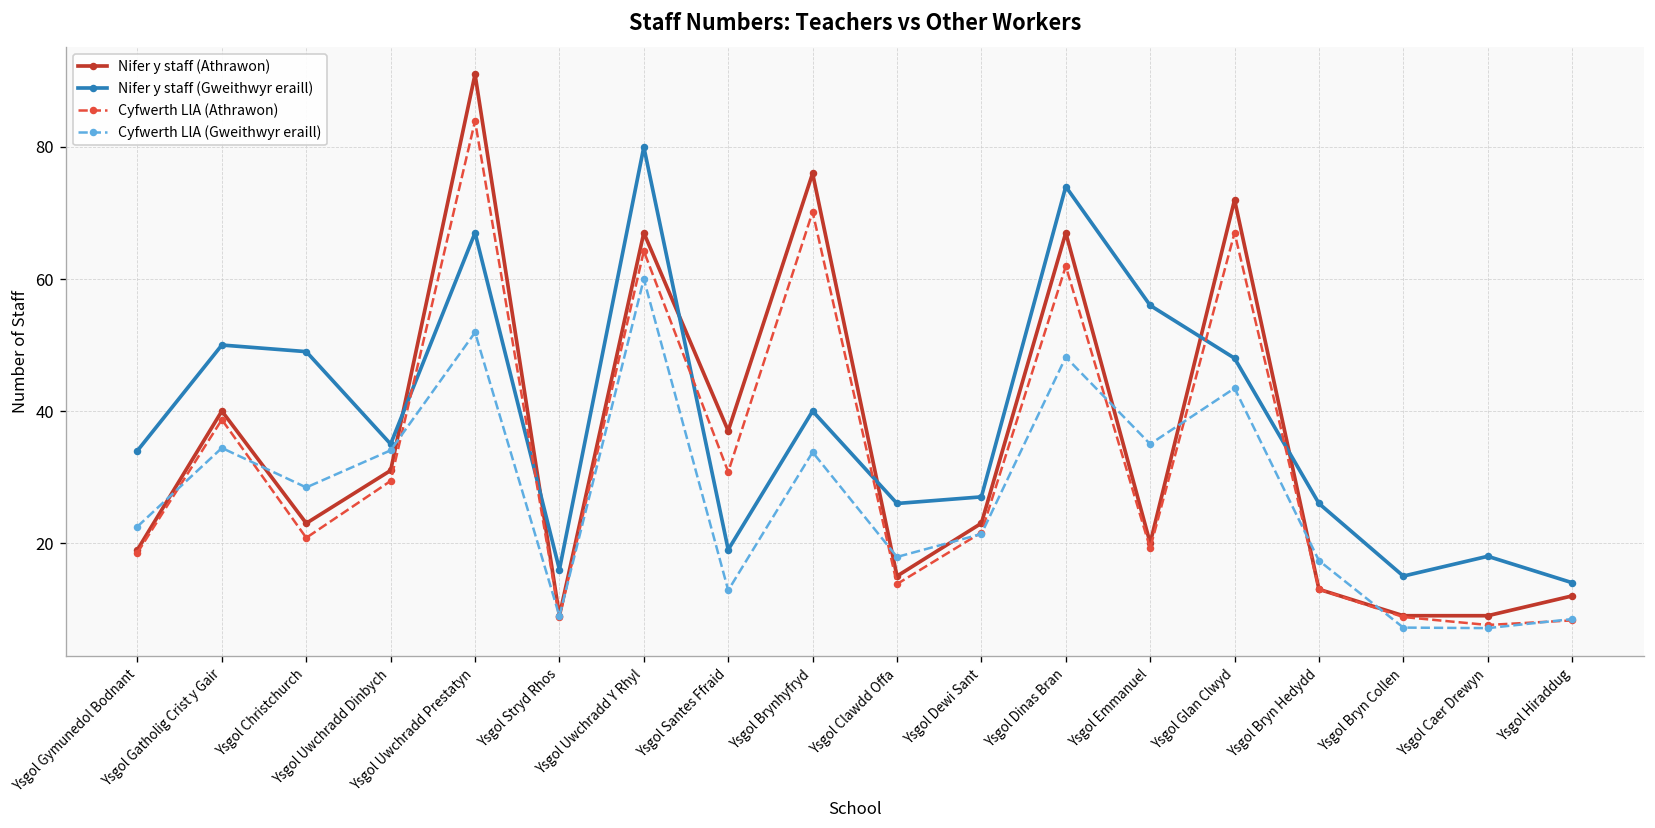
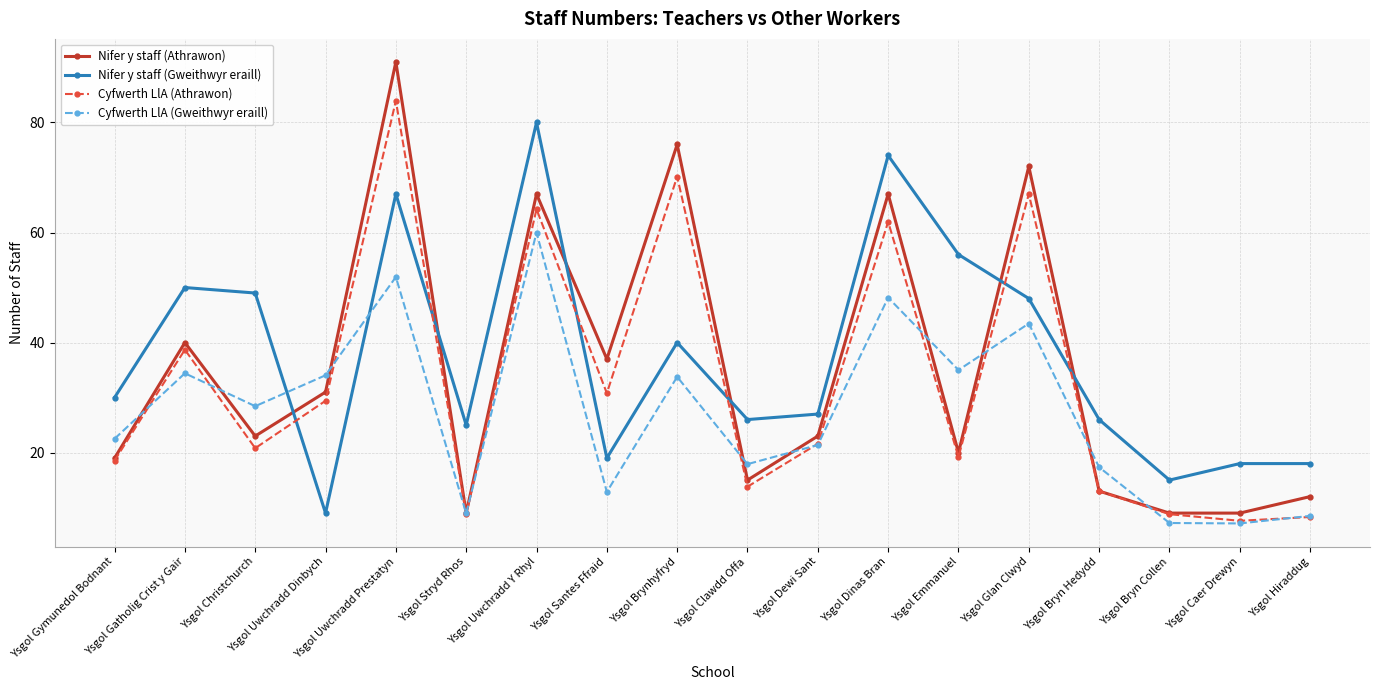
  {
    "Nifer y staff (Gweithwyr eraill)": {
-     "Ysgol Gymunedol Bodnant": 34,
+     "Ysgol Gymunedol Bodnant": 30,
      "Ysgol Gatholig Crist y Gair": 50,
      "Ysgol Christchurch": 49,
-     "Ysgol Uwchradd Dinbych": 35,
+     "Ysgol Uwchradd Dinbych": 9,
      "Ysgol Uwchradd Prestatyn": 67,
-     "Ysgol Stryd Rhos": 16,
+     "Ysgol Stryd Rhos": 25,
      "Ysgol Uwchradd Y Rhyl": 80,
      "Ysgol Santes Ffraid": 19,
      "Ysgol Brynhyfryd": 40,
      "Ysgol Clawdd Offa": 26,
      "Ysgol Dewi Sant": 27,
      "Ysgol Dinas Bran": 74,
      "Ysgol Emmanuel": 56,
      "Ysgol Glan Clwyd": 48,
      "Ysgol Bryn Hedydd": 26,
      "Ysgol Bryn Collen": 15,
      "Ysgol Caer Drewyn": 18,
-     "Ysgol Hiraddug": 14
+     "Ysgol Hiraddug": 18
    },
    "Cyfwerth LlA (Gweithwyr eraill)": {
      "Ysgol Gymunedol Bodnant": 23,
      "Ysgol Gatholig Crist y Gair": 34,
      "Ysgol Christchurch": 28,
      "Ysgol Uwchradd Dinbych": 34,
      "Ysgol Uwchradd Prestatyn": 52,
      "Ysgol Uwchradd Y Rhyl": 60,
      "Ysgol Santes Ffraid": 13,
      "Ysgol Brynhyfryd": 34,
      "Ysgol Clawdd Offa": 18,
      "Ysgol Dinas Bran": 48,
      "Ysgol Emmanuel": 35,
      "Ysgol Glan Clwyd": 43,
      "Ysgol Bryn Hedydd": 17,
      "Ysgol Bryn Collen": 7,
      "Ysgol Caer Drewyn": 7
    }
  }
